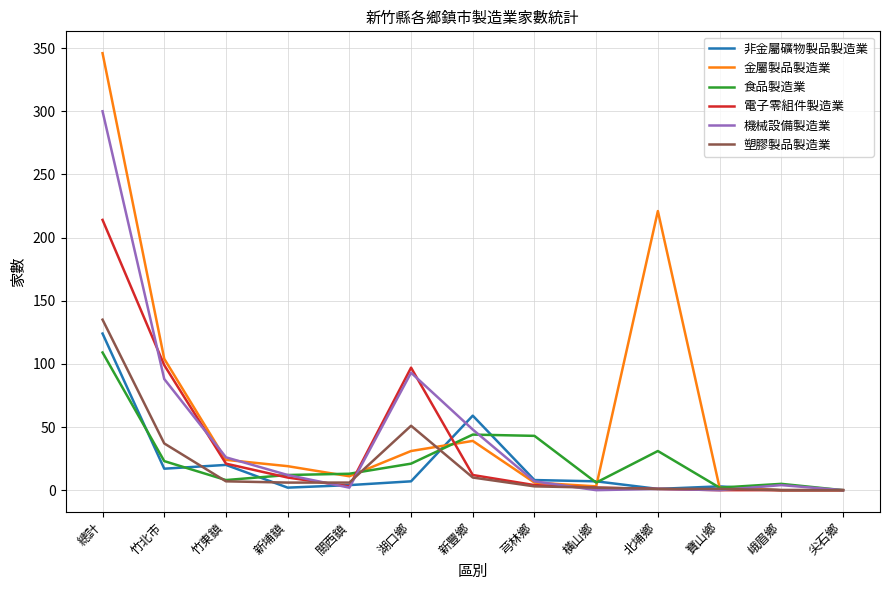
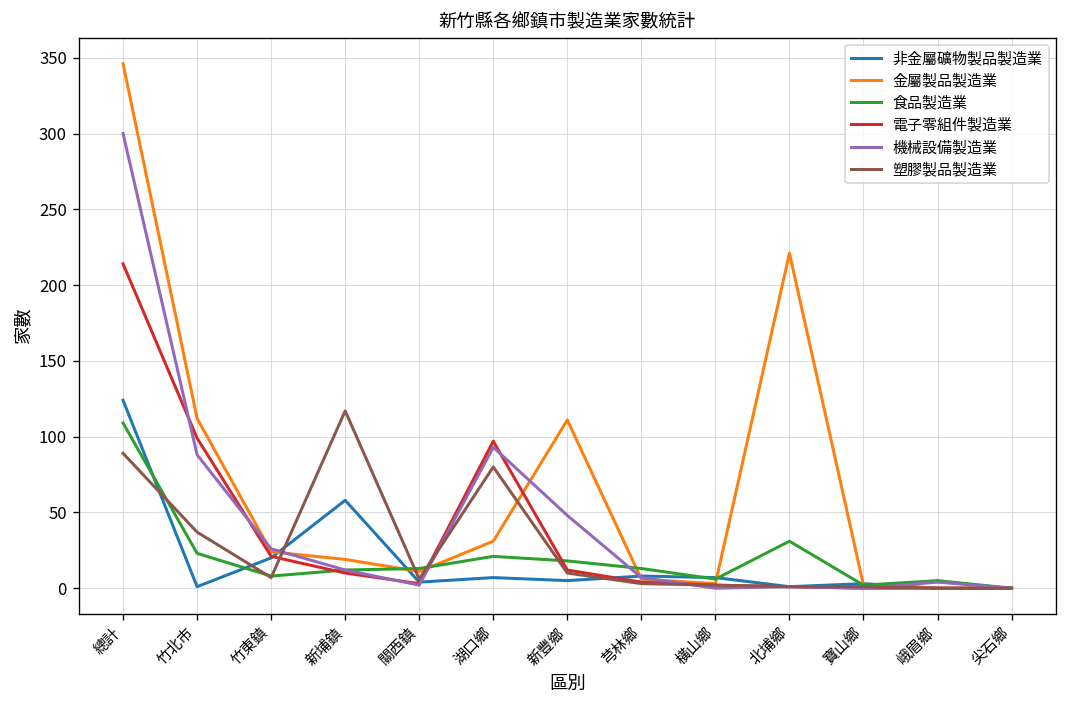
  {
    "非金屬礦物製品製造業": {
      "總計": 124,
-     "竹北市": 17,
-     "新埔鎮": 2,
+     "竹北市": 1,
+     "新埔鎮": 58,
      "湖口鄉": 7,
-     "新豐鄉": 59
+     "新豐鄉": 5
    },
    "金屬製品製造業": {
      "總計": 346,
-     "竹北市": 104,
+     "竹北市": 112,
      "竹東鎮": 24,
      "新埔鎮": 19,
      "關西鎮": 11,
      "湖口鄉": 31,
-     "新豐鄉": 39,
+     "新豐鄉": 111,
      "北埔鄉": 221
    },
    "食品製造業": {
      "總計": 109,
      "竹北市": 23,
      "關西鎮": 13,
      "湖口鄉": 21,
-     "新豐鄉": 44,
-     "芎林鄉": 43,
+     "新豐鄉": 18,
+     "芎林鄉": 13,
      "北埔鄉": 31
    },
    "電子零組件製造業": {
      "總計": 214,
      "竹北市": 99,
      "湖口鄉": 97
    },
    "機械設備製造業": {
      "總計": 300,
      "竹北市": 88,
      "竹東鎮": 26,
      "湖口鄉": 93,
      "新豐鄉": 48,
      "橫山鄉": 0
    },
    "塑膠製品製造業": {
-     "總計": 135,
+     "總計": 89,
      "竹北市": 37,
-     "新埔鎮": 6,
-     "湖口鄉": 51
+     "新埔鎮": 117,
+     "湖口鄉": 80
    }
  }
